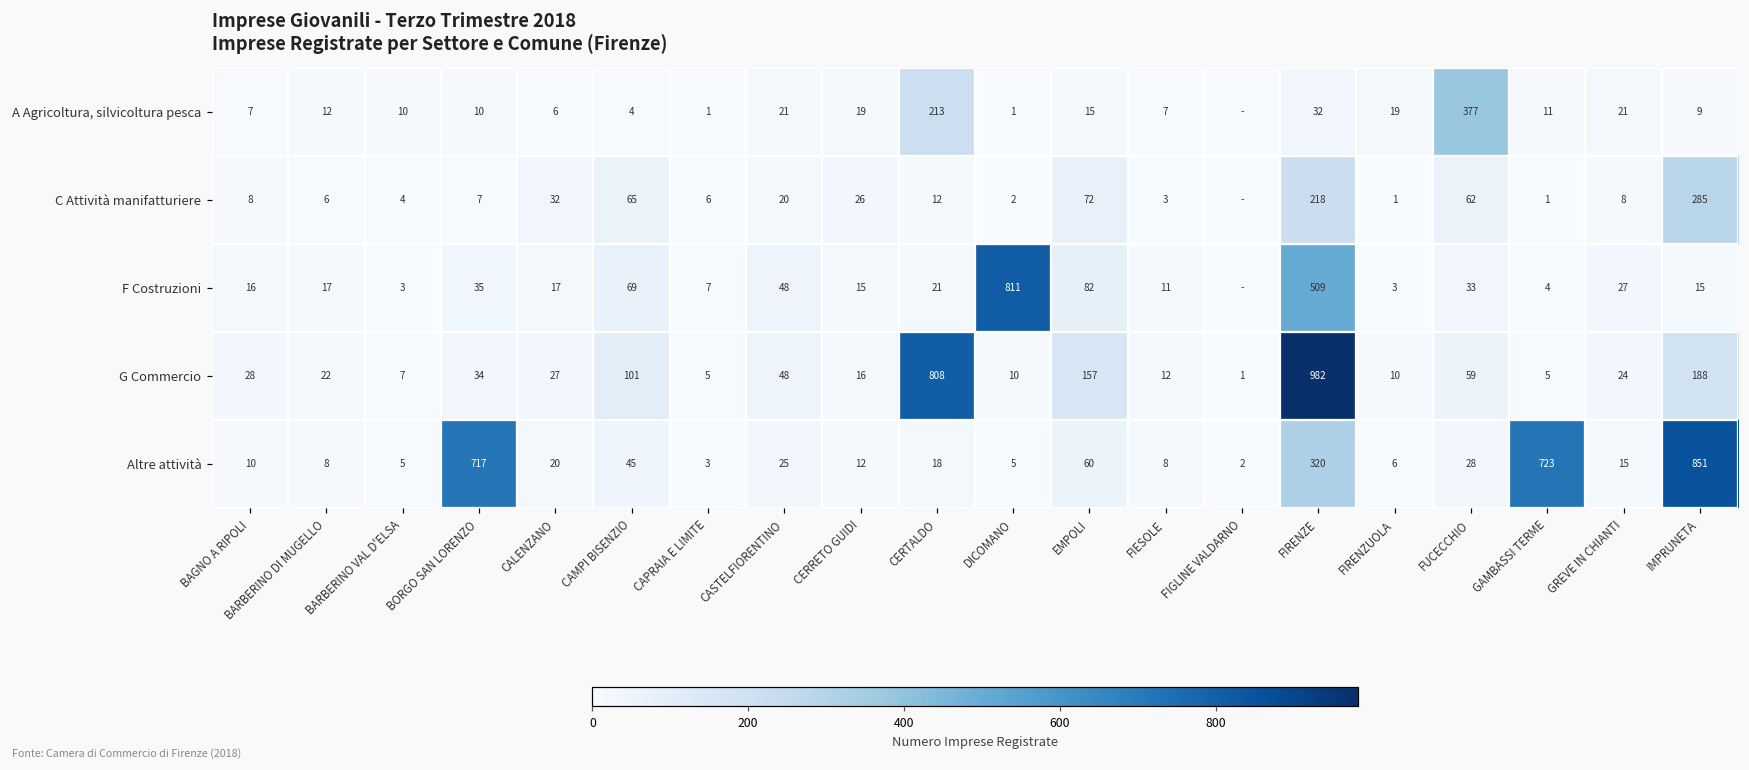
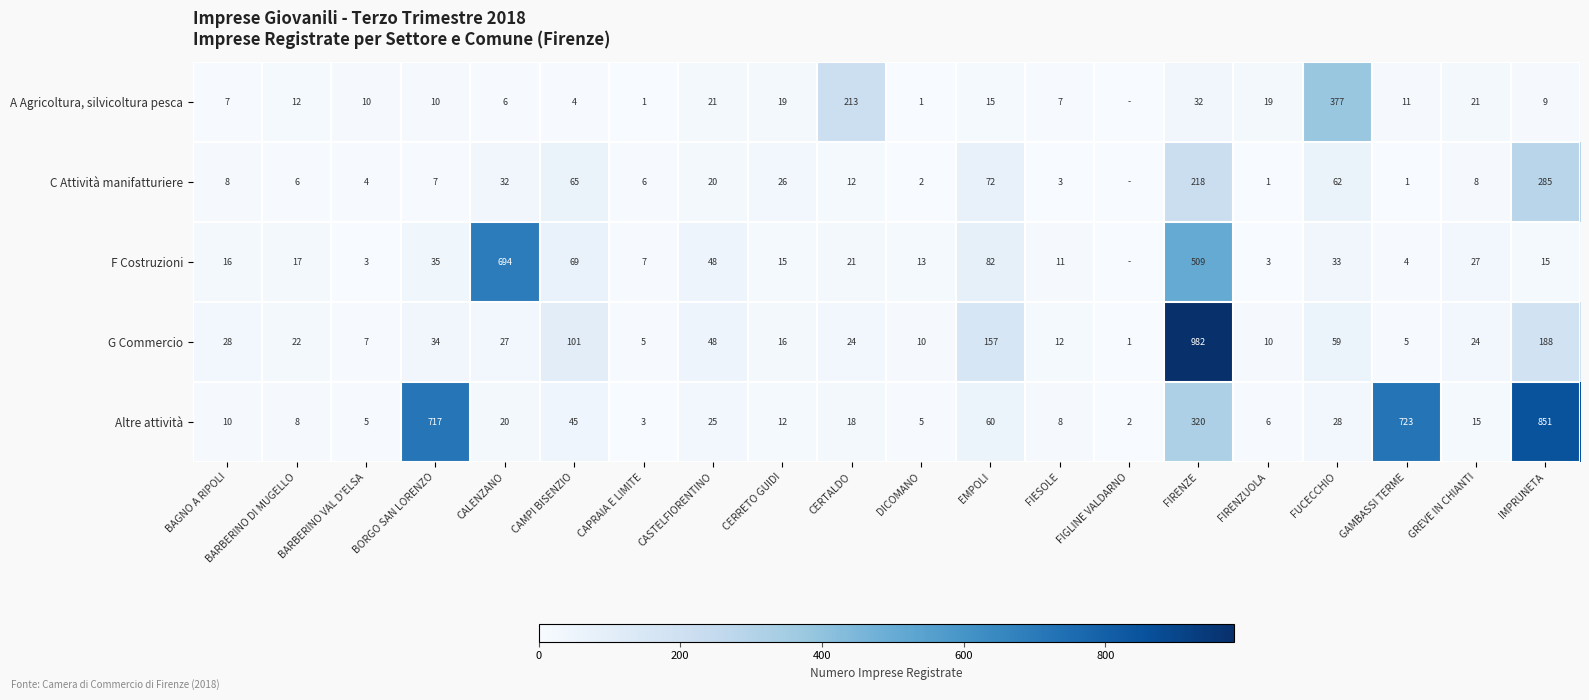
  {
    "A Agricoltura, silvicoltura pesca": {
      "BAGNO A RIPOLI": 7,
      "BARBERINO DI MUGELLO": 12,
      "BARBERINO VAL D'ELSA": 10,
      "BORGO SAN LORENZO": 10,
      "CALENZANO": 6,
      "CAMPI BISENZIO": 4,
      "CAPRAIA E LIMITE": 1,
      "CASTELFIORENTINO": 21,
      "CERRETO GUIDI": 19,
      "CERTALDO": 213,
      "DICOMANO": 1,
      "EMPOLI": 15,
      "FIESOLE": 7,
      "FIRENZE": 32,
      "FIRENZUOLA": 19,
      "FUCECCHIO": 377,
      "GAMBASSI TERME": 11,
      "GREVE IN CHIANTI": 21,
      "IMPRUNETA": 9
    },
    "C Attività manifatturiere": {
      "BAGNO A RIPOLI": 8,
      "BARBERINO DI MUGELLO": 6,
      "BARBERINO VAL D'ELSA": 4,
      "BORGO SAN LORENZO": 7,
      "CALENZANO": 32,
      "CAMPI BISENZIO": 65,
      "CAPRAIA E LIMITE": 6,
      "CASTELFIORENTINO": 20,
      "CERRETO GUIDI": 26,
      "CERTALDO": 12,
      "DICOMANO": 2,
      "EMPOLI": 72,
      "FIESOLE": 3,
      "FIRENZE": 218,
      "FIRENZUOLA": 1,
      "FUCECCHIO": 62,
      "GAMBASSI TERME": 1,
      "GREVE IN CHIANTI": 8,
      "IMPRUNETA": 285
    },
    "F Costruzioni": {
      "BAGNO A RIPOLI": 16,
      "BARBERINO DI MUGELLO": 17,
      "BARBERINO VAL D'ELSA": 3,
      "BORGO SAN LORENZO": 35,
-     "CALENZANO": 17,
+     "CALENZANO": 694,
      "CAMPI BISENZIO": 69,
      "CAPRAIA E LIMITE": 7,
      "CASTELFIORENTINO": 48,
      "CERRETO GUIDI": 15,
      "CERTALDO": 21,
-     "DICOMANO": 811,
+     "DICOMANO": 13,
      "EMPOLI": 82,
      "FIESOLE": 11,
      "FIRENZE": 509,
      "FIRENZUOLA": 3,
      "FUCECCHIO": 33,
      "GAMBASSI TERME": 4,
      "GREVE IN CHIANTI": 27,
      "IMPRUNETA": 15
    },
    "G Commercio": {
      "BAGNO A RIPOLI": 28,
      "BARBERINO DI MUGELLO": 22,
      "BARBERINO VAL D'ELSA": 7,
      "BORGO SAN LORENZO": 34,
      "CALENZANO": 27,
      "CAMPI BISENZIO": 101,
      "CAPRAIA E LIMITE": 5,
      "CASTELFIORENTINO": 48,
      "CERRETO GUIDI": 16,
-     "CERTALDO": 808,
+     "CERTALDO": 24,
      "DICOMANO": 10,
      "EMPOLI": 157,
      "FIESOLE": 12,
      "FIGLINE VALDARNO": 1,
      "FIRENZE": 982,
      "FIRENZUOLA": 10,
      "FUCECCHIO": 59,
      "GAMBASSI TERME": 5,
      "GREVE IN CHIANTI": 24,
      "IMPRUNETA": 188
    },
    "Altre attività": {
      "BAGNO A RIPOLI": 10,
      "BARBERINO DI MUGELLO": 8,
      "BARBERINO VAL D'ELSA": 5,
      "BORGO SAN LORENZO": 717,
      "CALENZANO": 20,
      "CAMPI BISENZIO": 45,
      "CAPRAIA E LIMITE": 3,
      "CASTELFIORENTINO": 25,
      "CERRETO GUIDI": 12,
      "CERTALDO": 18,
      "DICOMANO": 5,
      "EMPOLI": 60,
      "FIESOLE": 8,
      "FIGLINE VALDARNO": 2,
      "FIRENZE": 320,
      "FIRENZUOLA": 6,
      "FUCECCHIO": 28,
      "GAMBASSI TERME": 723,
      "GREVE IN CHIANTI": 15,
      "IMPRUNETA": 851
    }
  }
